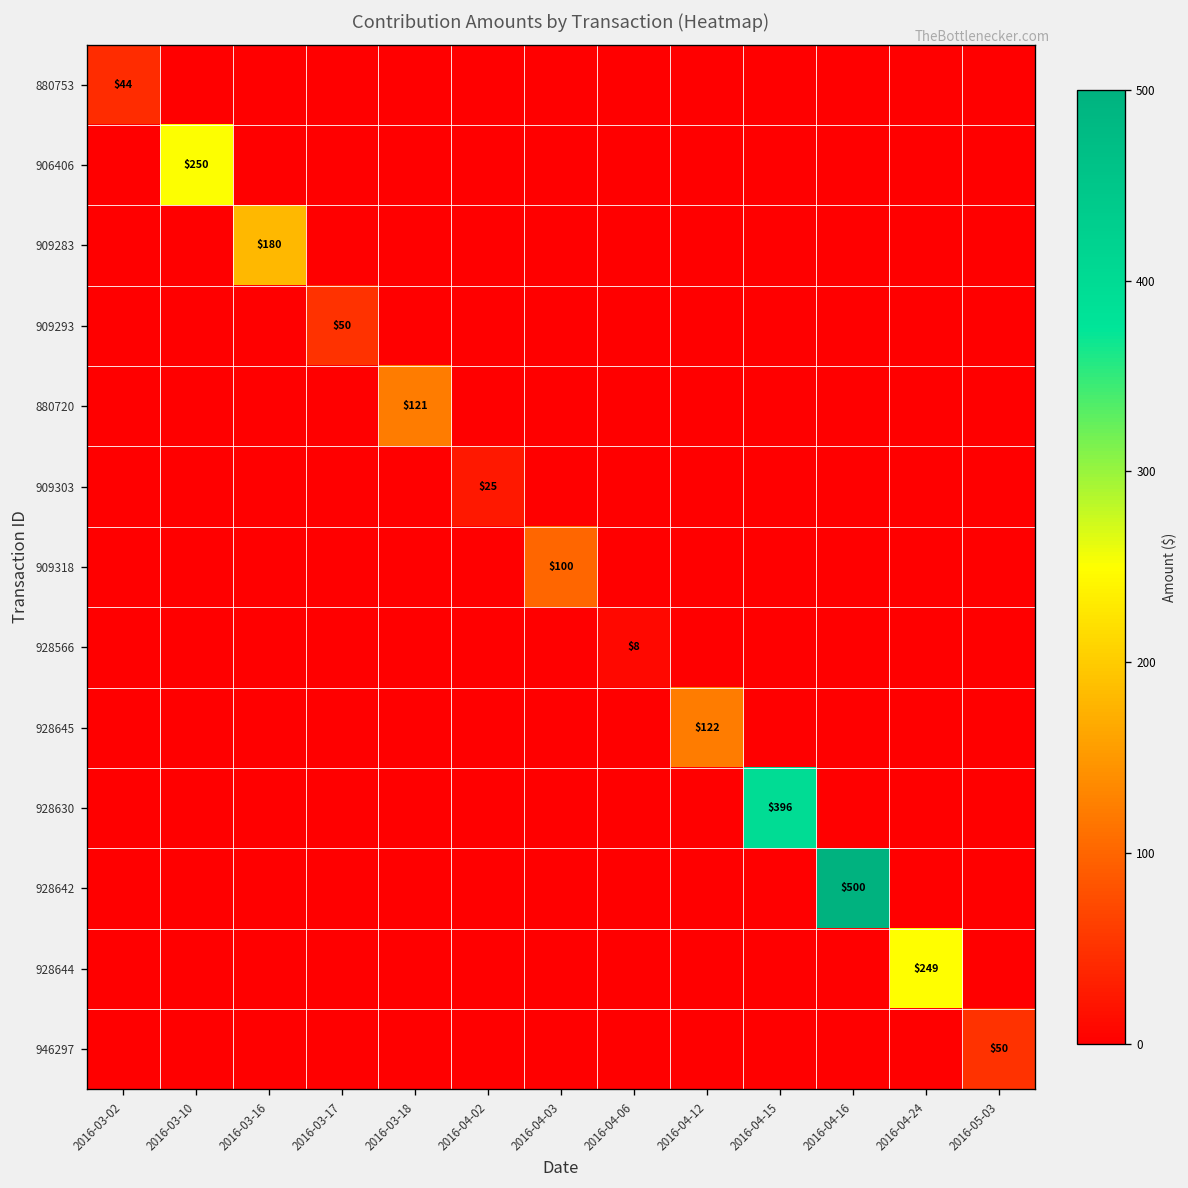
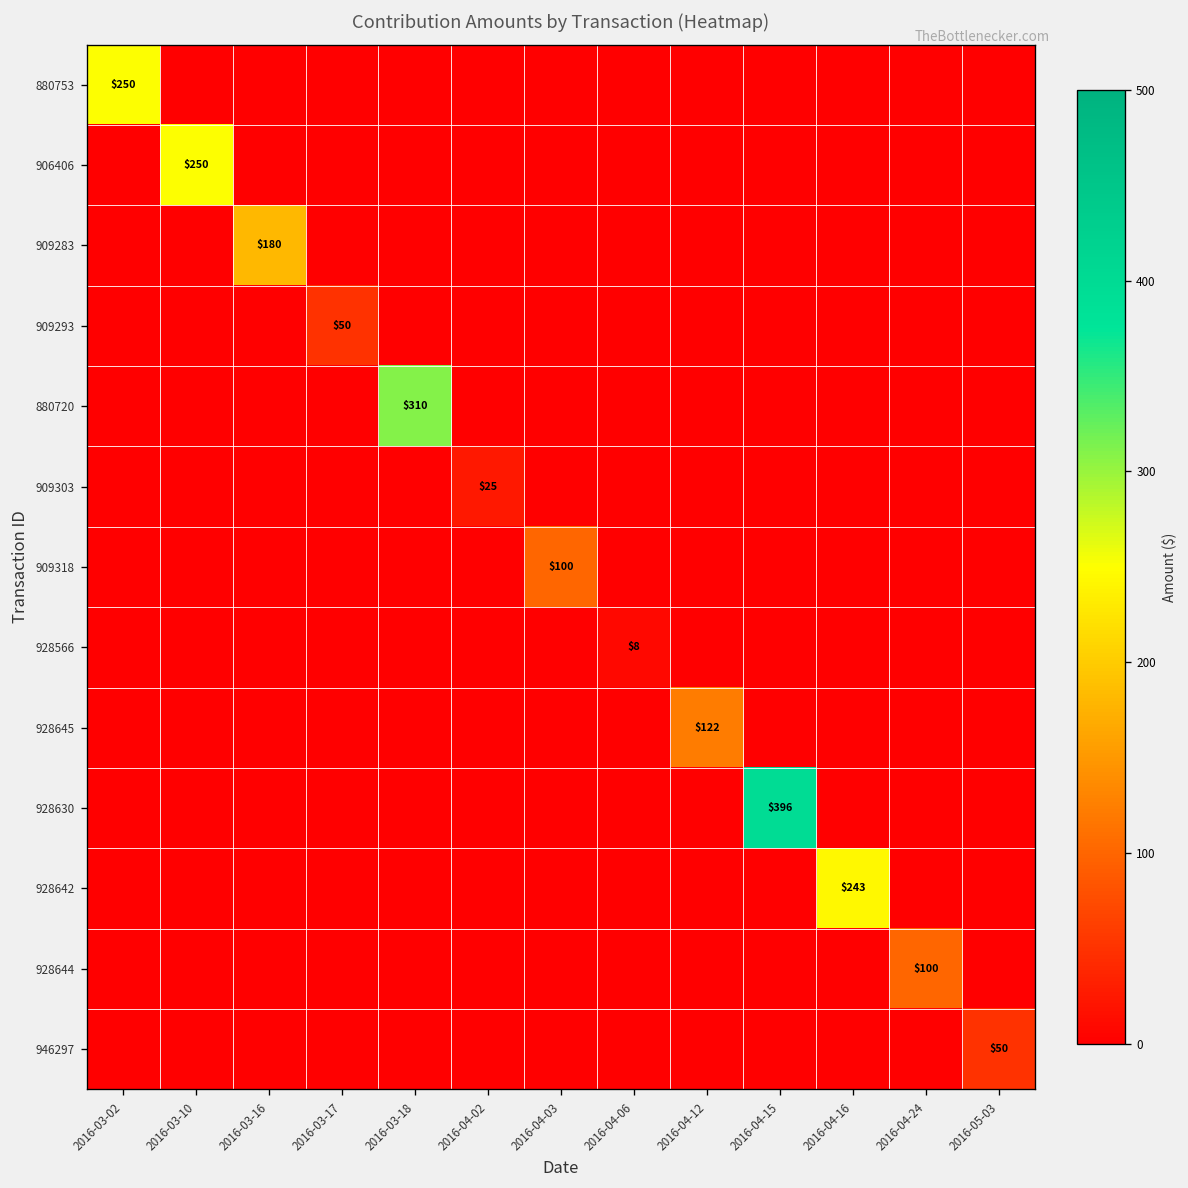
  {
    "880753": {
-     "2016-03-02": "$44"
+     "2016-03-02": "$250"
    },
    "906406": {
      "2016-03-10": "$250"
    },
    "909283": {
      "2016-03-16": "$180"
    },
    "909293": {
      "2016-03-17": "$50"
    },
    "880720": {
-     "2016-03-18": "$121"
+     "2016-03-18": "$310"
    },
    "909303": {
      "2016-04-02": "$25"
    },
    "909318": {
      "2016-04-03": "$100"
    },
    "928566": {
      "2016-04-06": "$8"
    },
    "928645": {
      "2016-04-12": "$122"
    },
    "928630": {
      "2016-04-15": "$396"
    },
    "928642": {
-     "2016-04-16": "$500"
+     "2016-04-16": "$243"
    },
    "928644": {
-     "2016-04-24": "$249"
+     "2016-04-24": "$100"
    },
    "946297": {
      "2016-05-03": "$50"
    }
  }
